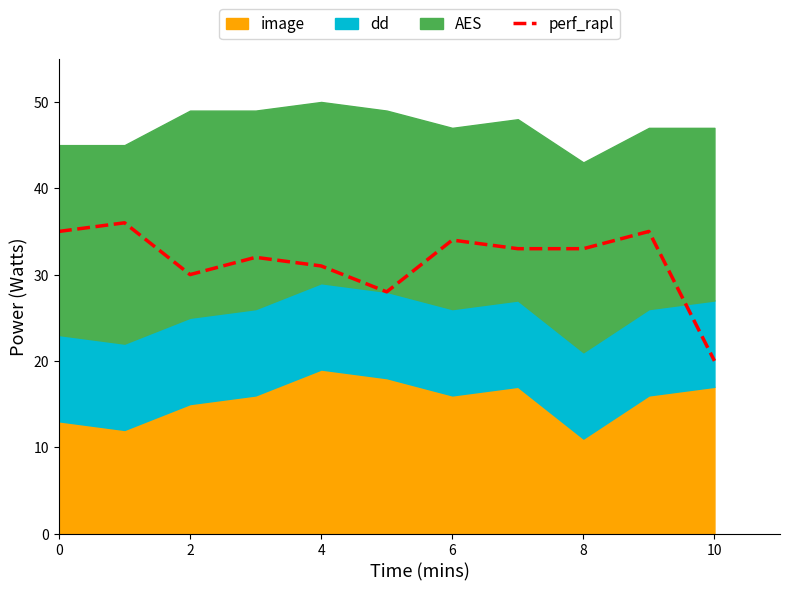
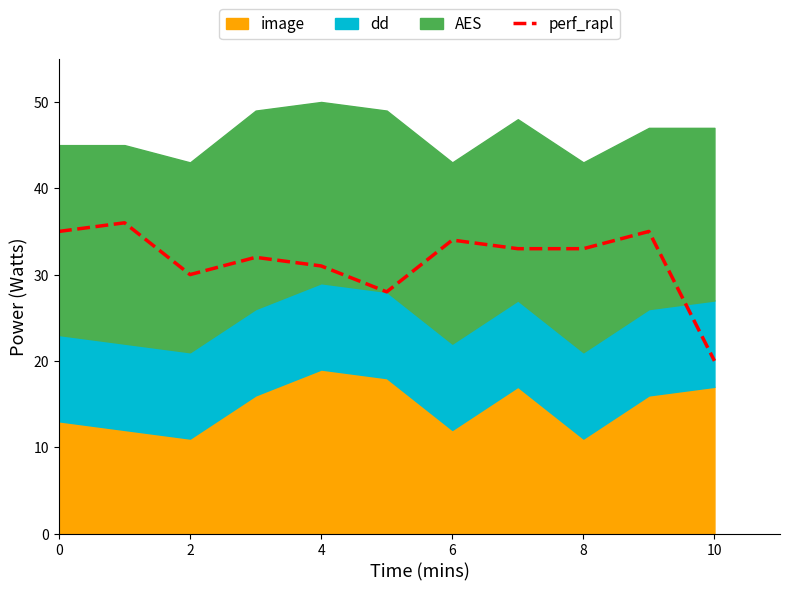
  {
    "perf_rapl": {
      "0": 35,
      "2": 30,
      "4": 31,
      "6": 34,
      "8": 33,
      "10": 20
    },
    "image": {
-     "2": 15,
-     "6": 16
+     "2": 11,
+     "6": 12
    },
    "AES": {
      "0": 22,
-     "2": 24,
+     "2": 22,
      "4": 21,
      "6": 21,
      "8": 22,
      "10": 20
    }
  }
